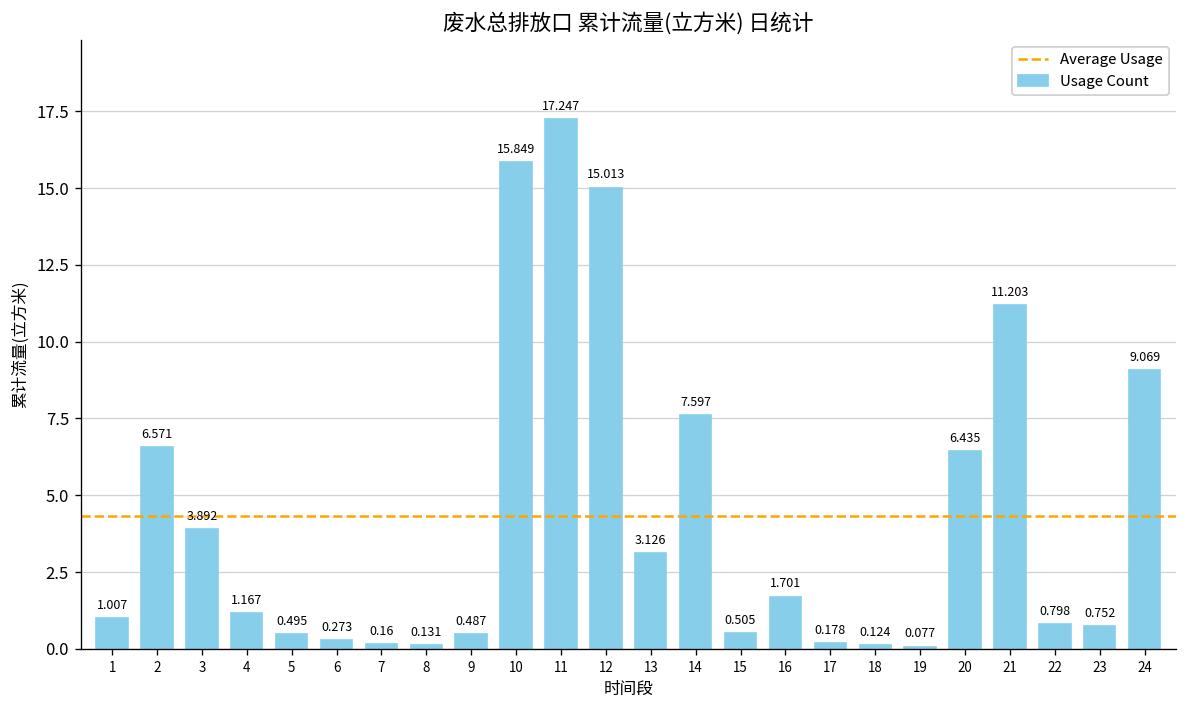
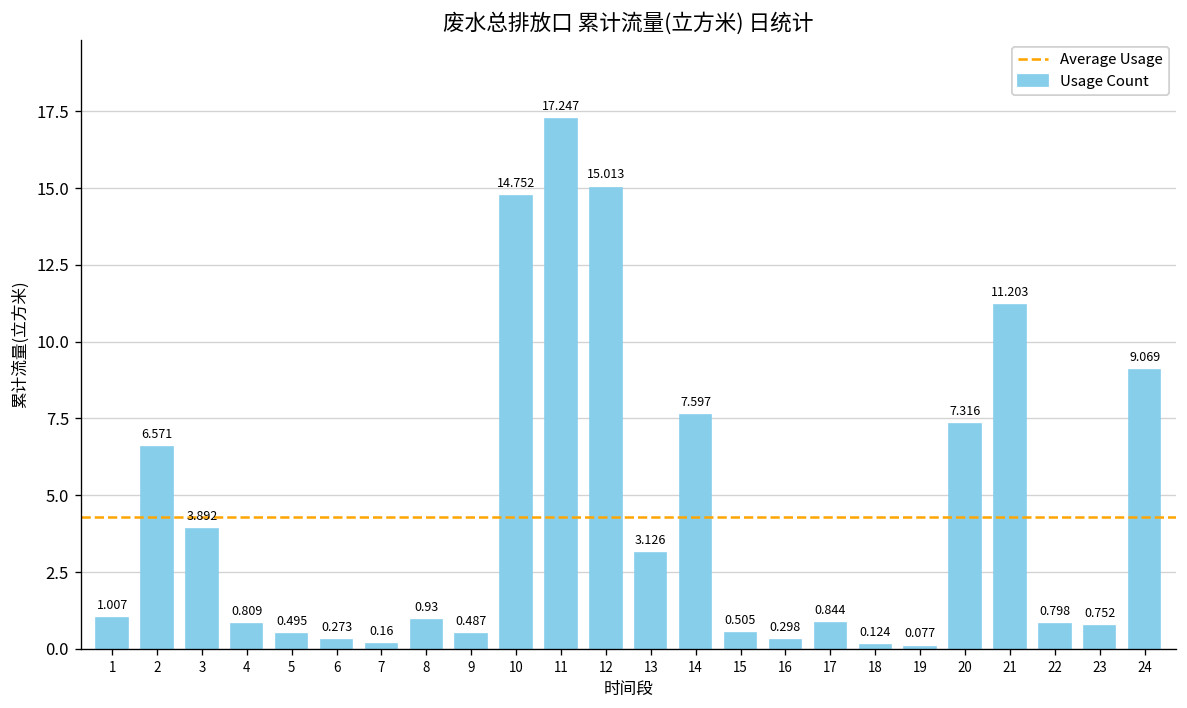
  {
    "1": 1.007,
    "2": 6.571,
    "3": 3.892,
-   "4": 1.167,
+   "4": 0.809,
    "5": 0.495,
    "6": 0.273,
    "7": 0.16,
-   "8": 0.131,
+   "8": 0.93,
    "9": 0.487,
-   "10": 15.849,
+   "10": 14.752,
    "11": 17.247,
    "12": 15.013,
    "13": 3.126,
    "14": 7.597,
    "15": 0.505,
-   "16": 1.701,
-   "17": 0.178,
+   "16": 0.298,
+   "17": 0.844,
    "18": 0.124,
    "19": 0.077,
-   "20": 6.435,
+   "20": 7.316,
    "21": 11.203,
    "22": 0.798,
    "23": 0.752,
    "24": 9.069
  }
